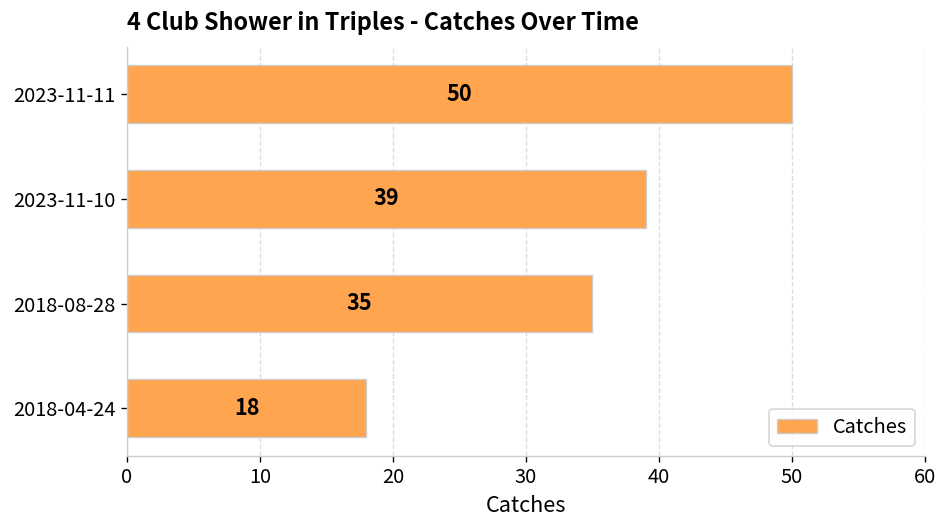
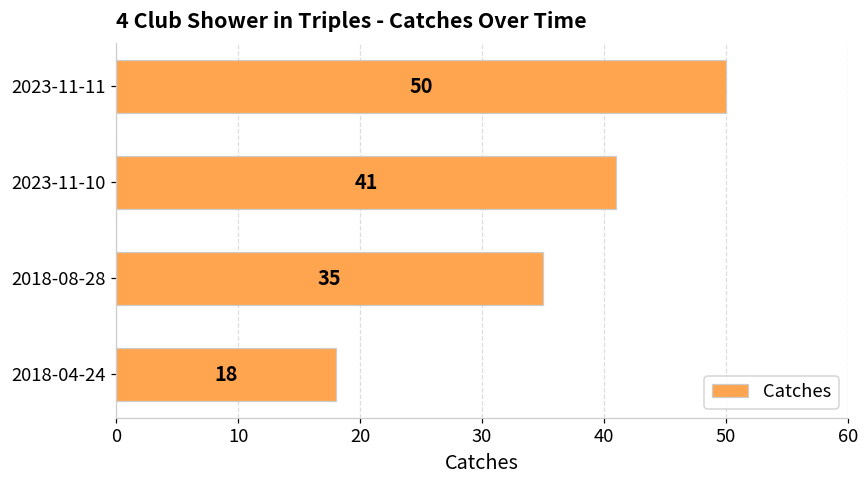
  {
    "2023-11-11": 50,
-   "2023-11-10": 39,
+   "2023-11-10": 41,
    "2018-08-28": 35,
    "2018-04-24": 18
  }
